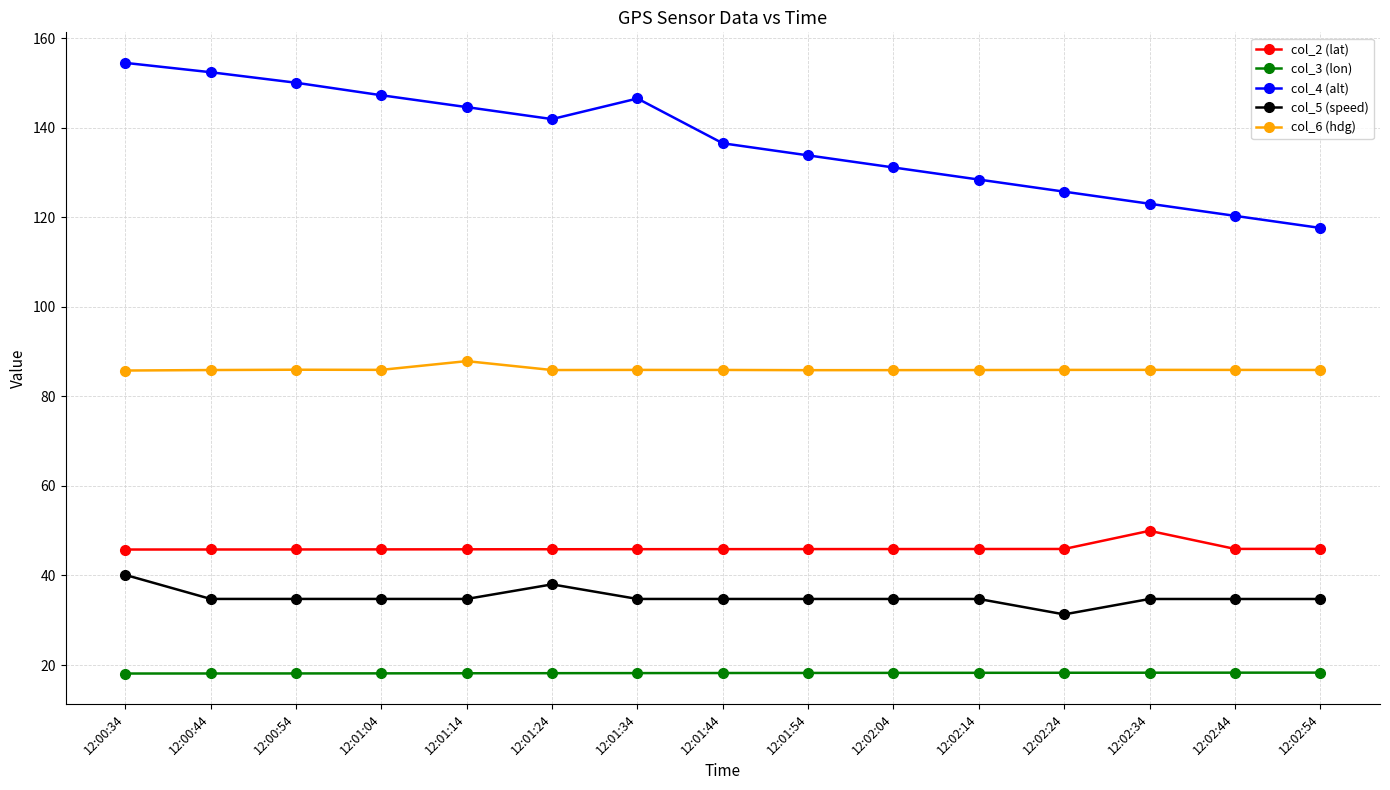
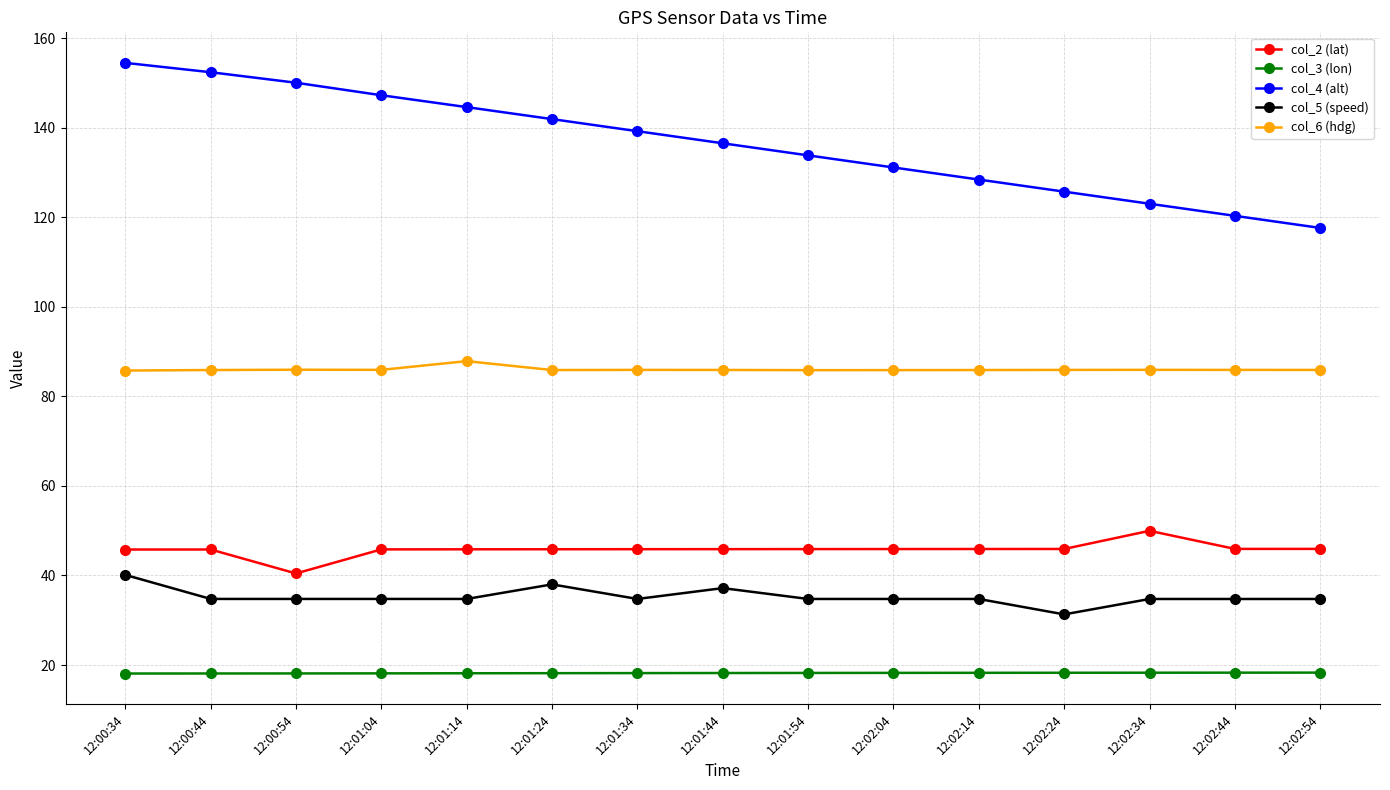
  {
    "col_2 (lat)": {
      "12:00:34": 46,
      "12:00:44": 46,
-     "12:00:54": 46,
+     "12:00:54": 40,
      "12:01:04": 46,
      "12:01:14": 46,
      "12:01:24": 46,
      "12:01:34": 46,
      "12:01:44": 46,
      "12:01:54": 46,
      "12:02:04": 46,
      "12:02:14": 46,
      "12:02:24": 46,
      "12:02:34": 50,
      "12:02:44": 46,
      "12:02:54": 46
    },
    "col_3 (lon)": {
      "12:00:34": 18,
      "12:00:44": 18,
      "12:00:54": 18,
      "12:01:04": 18,
      "12:01:14": 18,
      "12:01:24": 18,
      "12:01:34": 18,
      "12:01:44": 18,
      "12:01:54": 18,
      "12:02:04": 18,
      "12:02:14": 18,
      "12:02:24": 18,
      "12:02:34": 18,
      "12:02:44": 18,
      "12:02:54": 18
    },
    "col_4 (alt)": {
      "12:00:34": 154,
      "12:00:44": 152,
      "12:00:54": 150,
      "12:01:04": 147,
      "12:01:14": 145,
      "12:01:24": 142,
-     "12:01:34": 147,
+     "12:01:34": 139,
      "12:01:44": 137,
      "12:01:54": 134,
      "12:02:04": 131,
      "12:02:14": 128,
      "12:02:24": 126,
      "12:02:34": 123,
      "12:02:44": 120,
      "12:02:54": 118
    },
    "col_5 (speed)": {
      "12:00:34": 40,
      "12:00:44": 35,
      "12:00:54": 35,
      "12:01:04": 35,
      "12:01:14": 35,
      "12:01:24": 38,
      "12:01:34": 35,
-     "12:01:44": 35,
+     "12:01:44": 37,
      "12:01:54": 35,
      "12:02:04": 35,
      "12:02:14": 35,
      "12:02:24": 31,
      "12:02:34": 35,
      "12:02:44": 35,
      "12:02:54": 35
    },
    "col_6 (hdg)": {
      "12:00:34": 86,
      "12:00:44": 86,
      "12:00:54": 86,
      "12:01:04": 86,
      "12:01:14": 88,
      "12:01:24": 86,
      "12:01:34": 86,
      "12:01:44": 86,
      "12:01:54": 86,
      "12:02:04": 86,
      "12:02:14": 86,
      "12:02:24": 86,
      "12:02:34": 86,
      "12:02:44": 86,
      "12:02:54": 86
    }
  }
